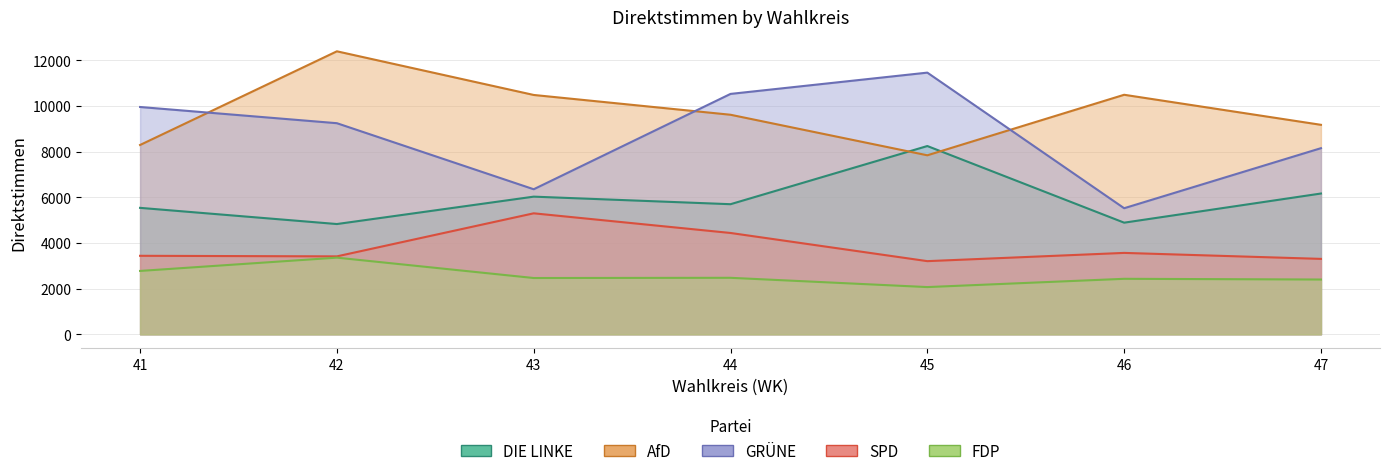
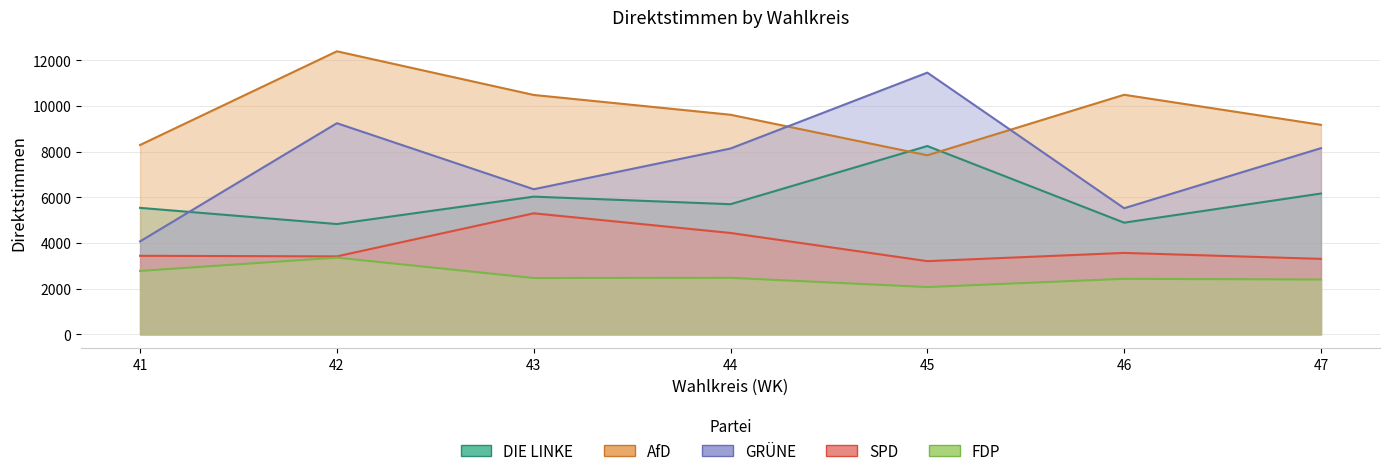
  {
    "GRÜNE": {
-     "41": 10000,
+     "41": 4100,
      "42": 9200,
      "43": 6400,
-     "44": 10500,
+     "44": 8100,
      "45": 11500,
      "46": 5500,
      "47": 8200
    }
  }
